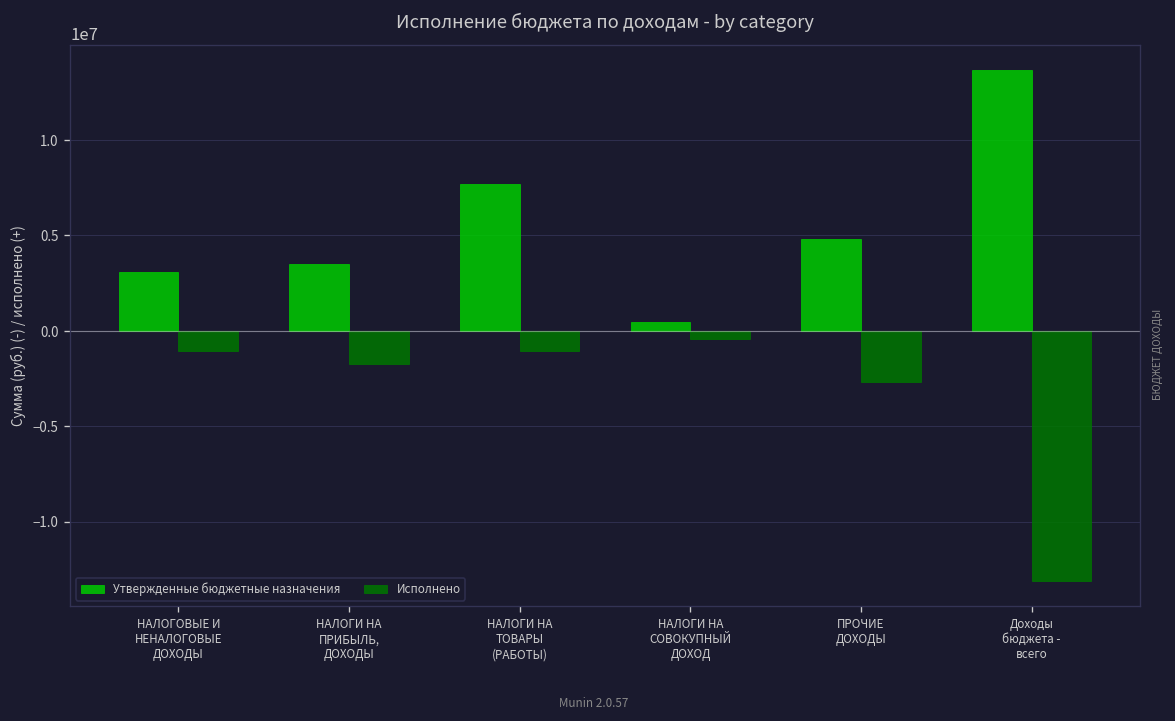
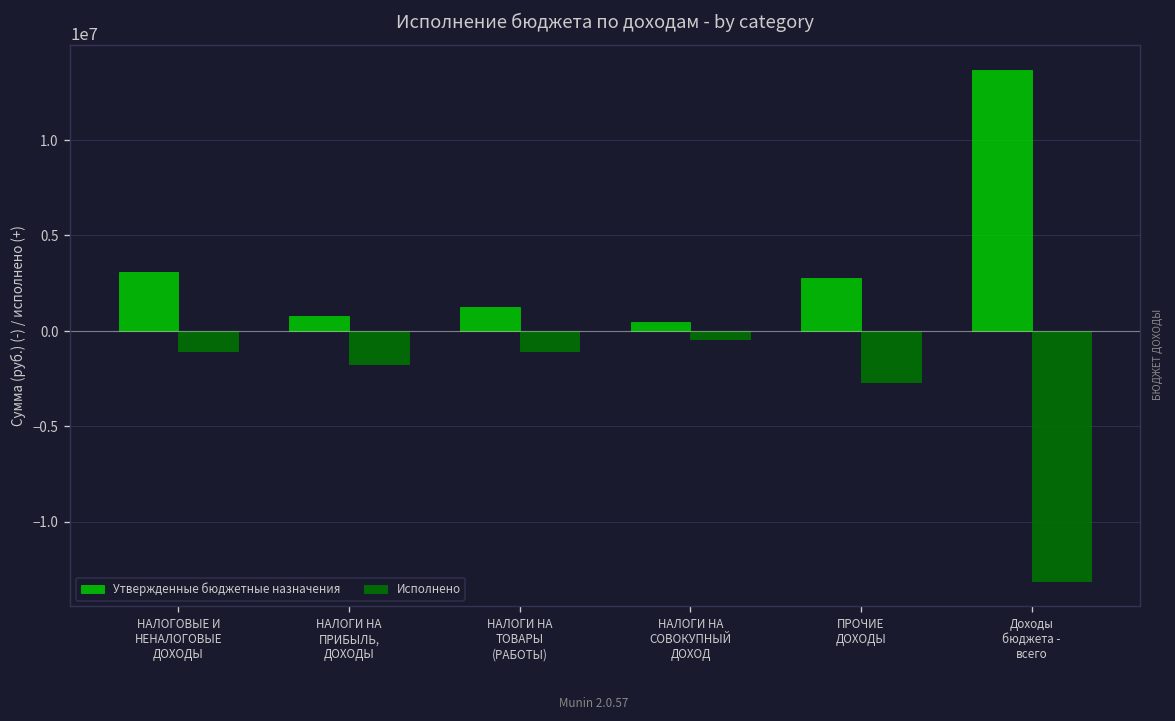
  {
    "Утвержденные бюджетные назначения": {
      "НАЛОГОВЫЕ И НЕНАЛОГОВЫЕ ДОХОДЫ": 3100000,
-     "НАЛОГИ НА ПРИБЫЛЬ, ДОХОДЫ": 3500000,
-     "НАЛОГИ НА ТОВАРЫ (РАБОТЫ)": 7700000,
+     "НАЛОГИ НА ПРИБЫЛЬ, ДОХОДЫ": 800000,
+     "НАЛОГИ НА ТОВАРЫ (РАБОТЫ)": 1300000,
      "НАЛОГИ НА СОВОКУПНЫЙ ДОХОД": 400000,
-     "ПРОЧИЕ ДОХОДЫ": 4800000,
+     "ПРОЧИЕ ДОХОДЫ": 2800000,
      "Доходы бюджета - всего": 13600000
    },
    "Исполнено": {
      "НАЛОГОВЫЕ И НЕНАЛОГОВЫЕ ДОХОДЫ": -1000000,
      "НАЛОГИ НА ПРИБЫЛЬ, ДОХОДЫ": -1800000,
      "НАЛОГИ НА ТОВАРЫ (РАБОТЫ)": -1000000,
      "НАЛОГИ НА СОВОКУПНЫЙ ДОХОД": -400000,
      "ПРОЧИЕ ДОХОДЫ": -2700000,
      "Доходы бюджета - всего": -13100000
    }
  }
